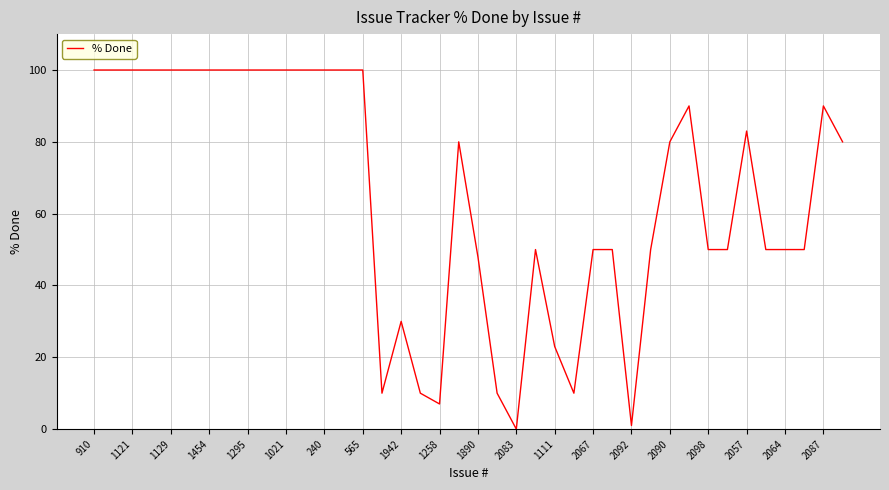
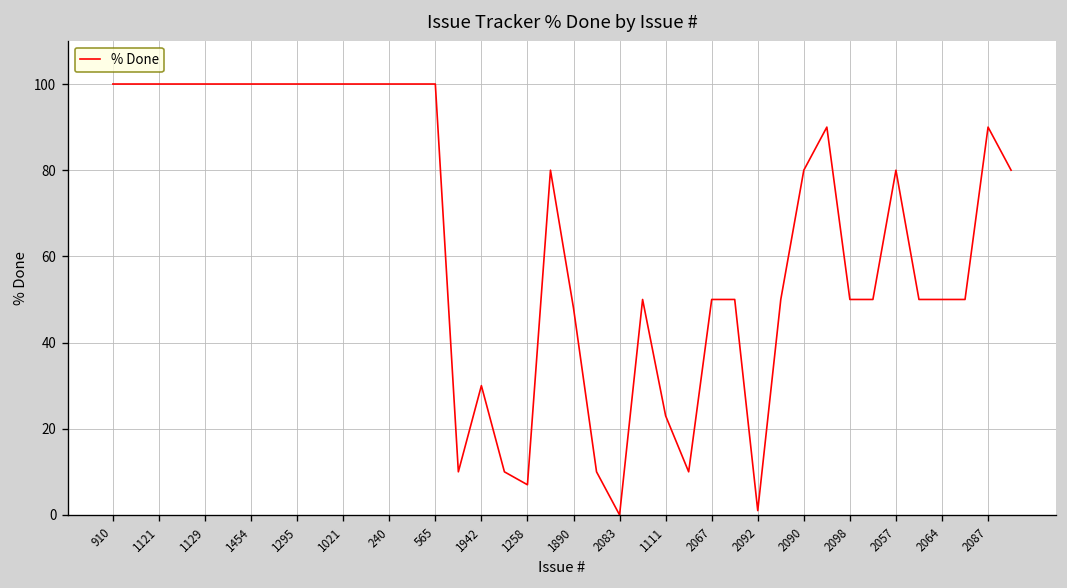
  {
    "910": 100,
    "1121": 100,
    "1129": 100,
    "1454": 100,
    "1295": 100,
    "1021": 100,
    "240": 100,
    "565": 100,
    "1942": 30,
    "1258": 7,
    "1890": 48,
    "2083": 0,
    "1111": 23,
    "2067": 50,
    "2092": 1,
    "2090": 80,
    "2098": 50,
-   "2057": 83,
+   "2057": 80,
    "2064": 50,
    "2087": 90
  }
